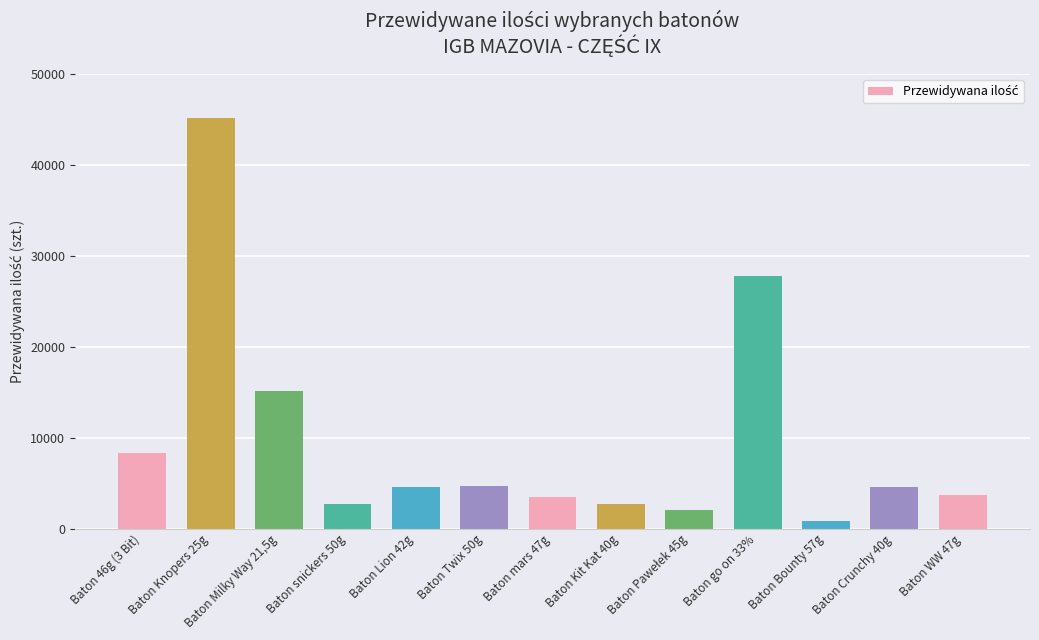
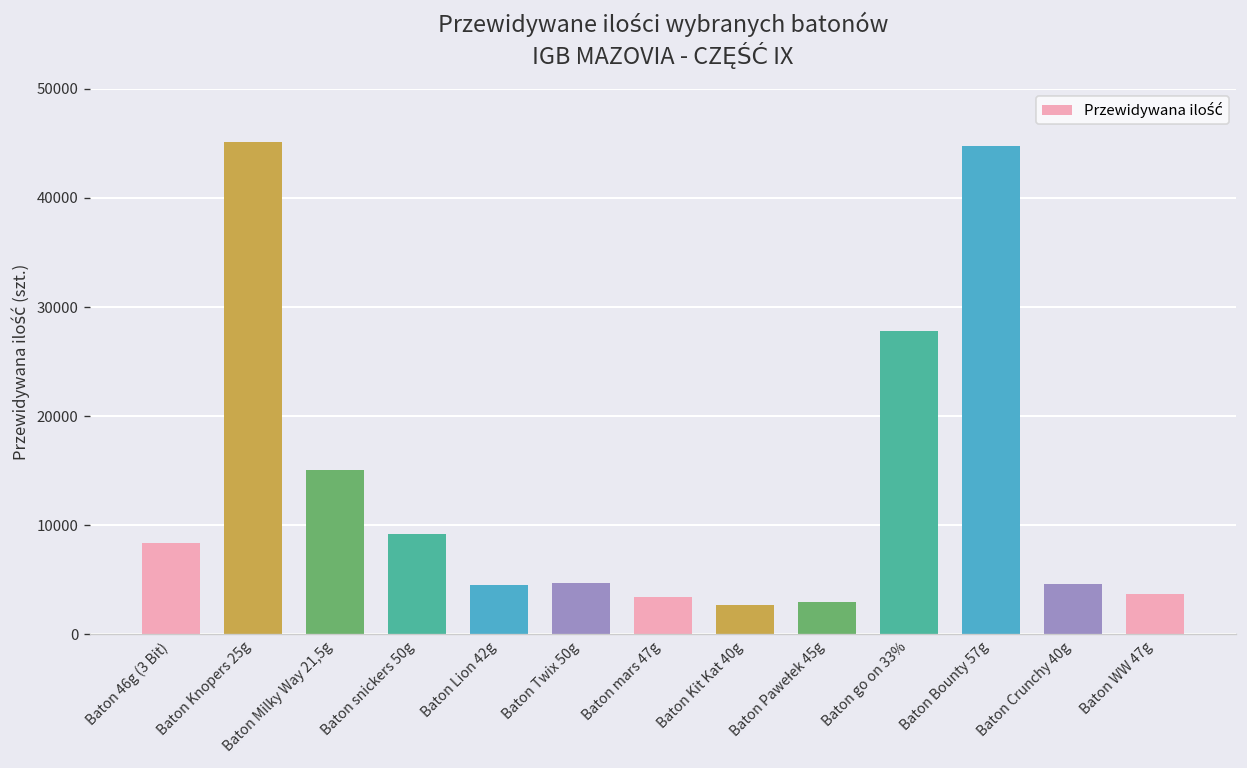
  {
    "Baton 46g (3 Bit)": 8000,
    "Baton Knopers 25g": 45000,
    "Baton Milky Way 21,5g": 15000,
-   "Baton snickers 50g": 3000,
+   "Baton snickers 50g": 9000,
    "Baton Lion 42g": 5000,
    "Baton Twix 50g": 5000,
    "Baton mars 47g": 3000,
    "Baton Kit Kat 40g": 3000,
-   "Baton Pawełek 45g": 2000,
+   "Baton Pawełek 45g": 3000,
    "Baton go on 33%": 28000,
-   "Baton Bounty 57g": 1000,
+   "Baton Bounty 57g": 45000,
    "Baton Crunchy 40g": 5000,
    "Baton WW 47g": 4000
  }
